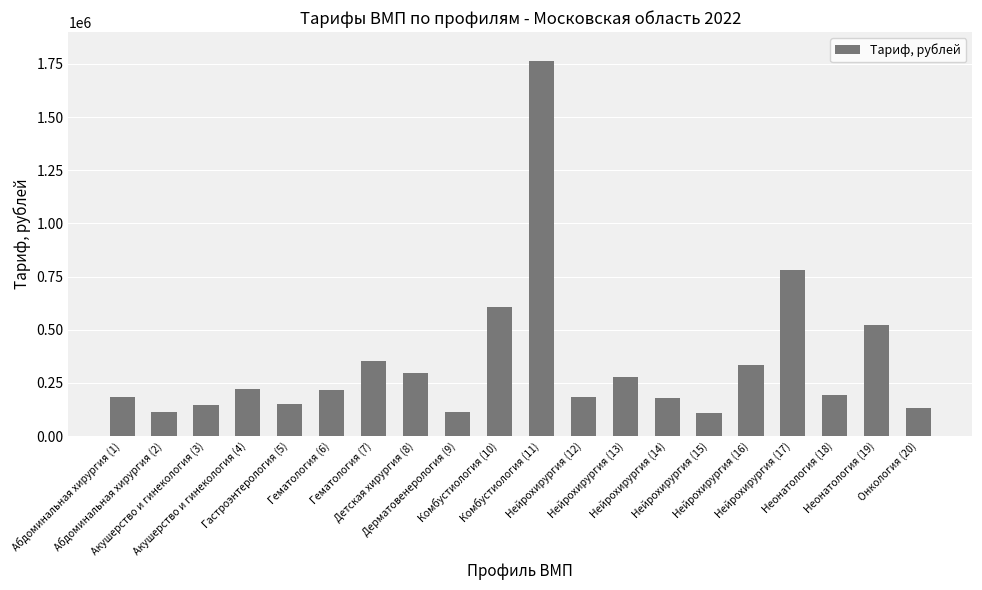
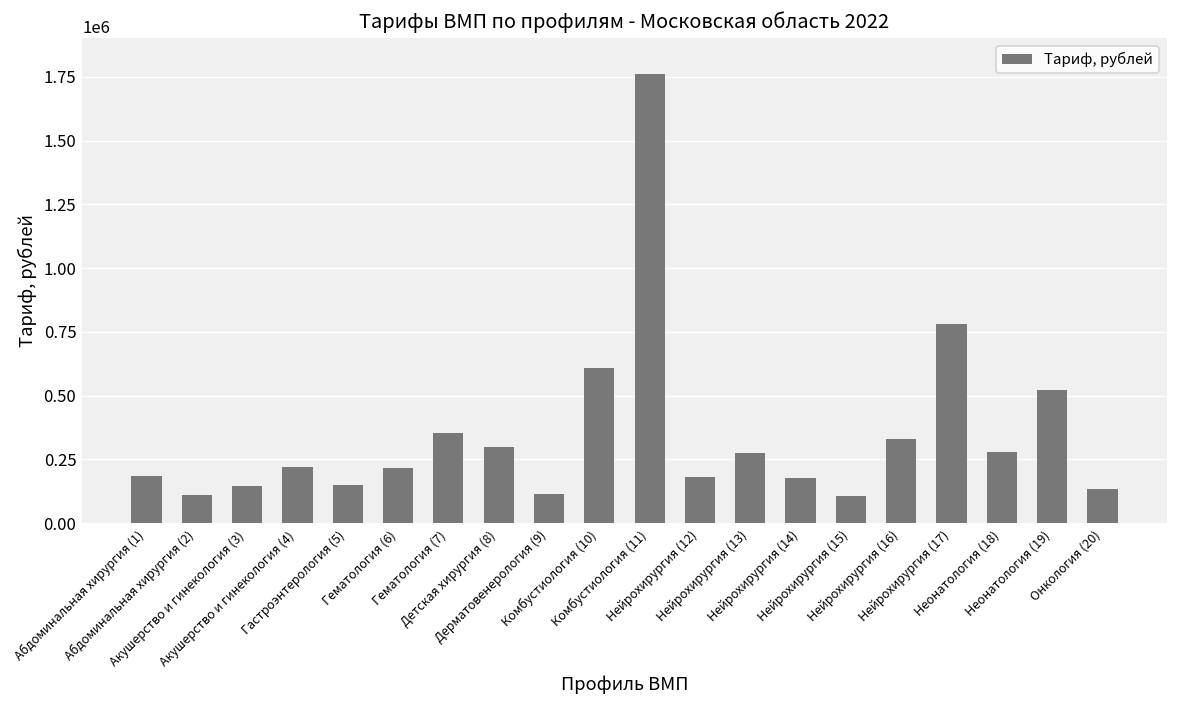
  {
    "Абдоминальная хирургия (1)": 190000,
    "Абдоминальная хирургия (2)": 110000,
    "Акушерство и гинекология (3)": 140000,
    "Акушерство и гинекология (4)": 220000,
    "Гастроэнтерология (5)": 150000,
    "Гематология (6)": 220000,
    "Гематология (7)": 350000,
    "Детская хирургия (8)": 300000,
    "Дерматовенерология (9)": 110000,
    "Комбустиология (10)": 610000,
    "Комбустиология (11)": 1760000,
    "Нейрохирургия (12)": 180000,
    "Нейрохирургия (13)": 280000,
    "Нейрохирургия (14)": 180000,
    "Нейрохирургия (15)": 110000,
    "Нейрохирургия (16)": 330000,
    "Нейрохирургия (17)": 780000,
-   "Неонатология (18)": 200000,
+   "Неонатология (18)": 280000,
    "Неонатология (19)": 520000,
    "Онкология (20)": 130000
  }
